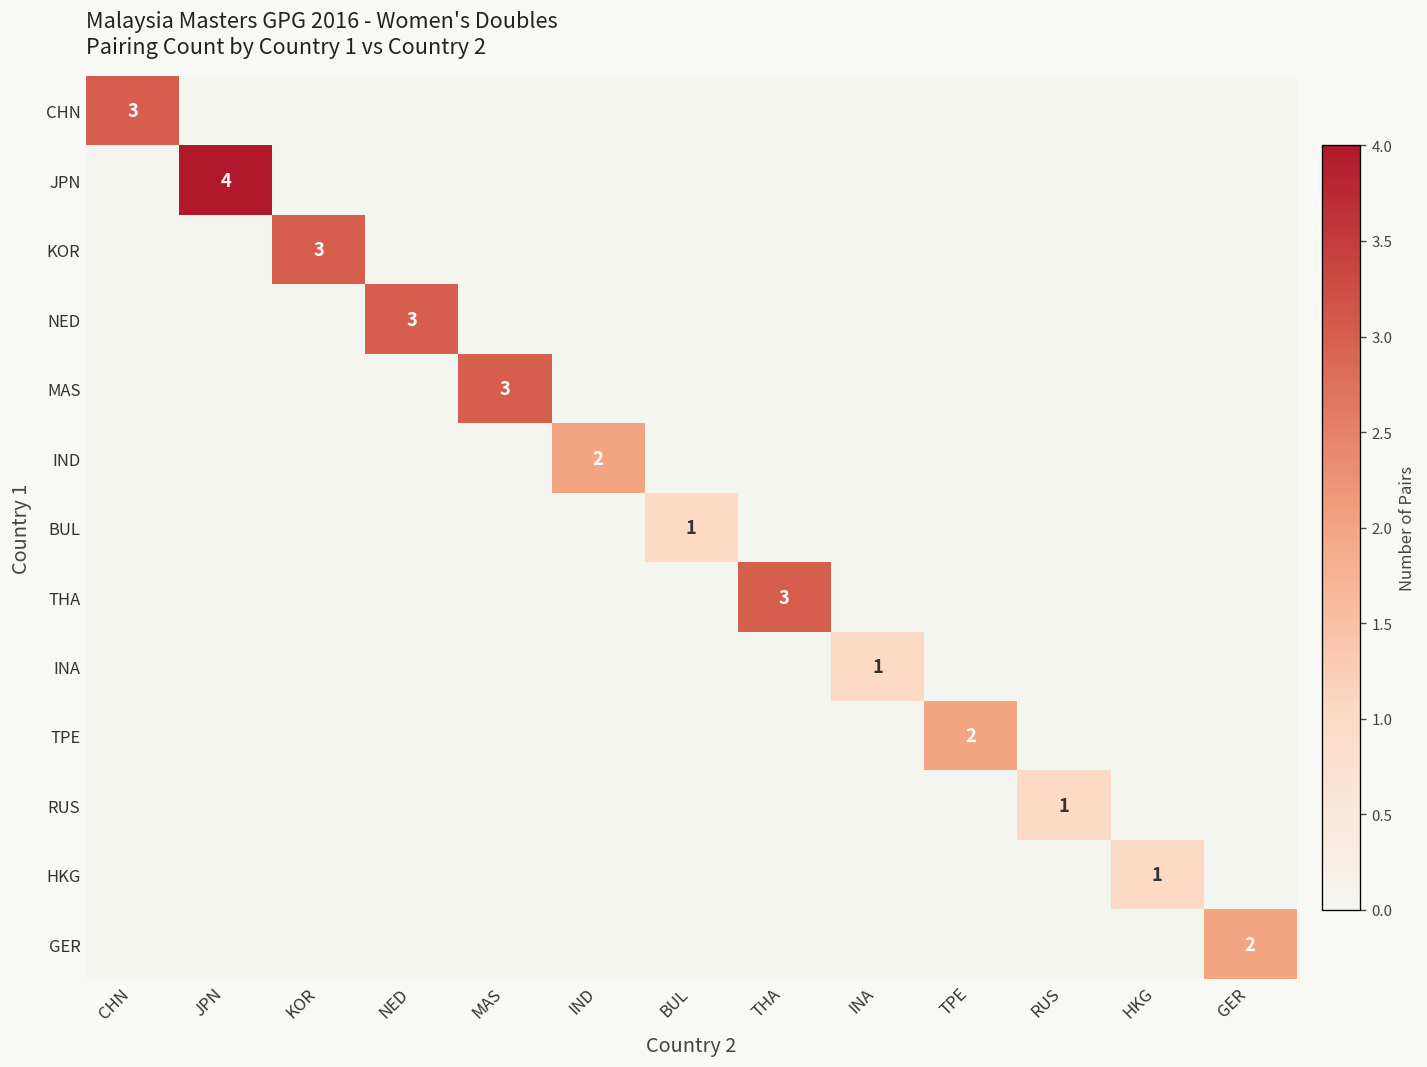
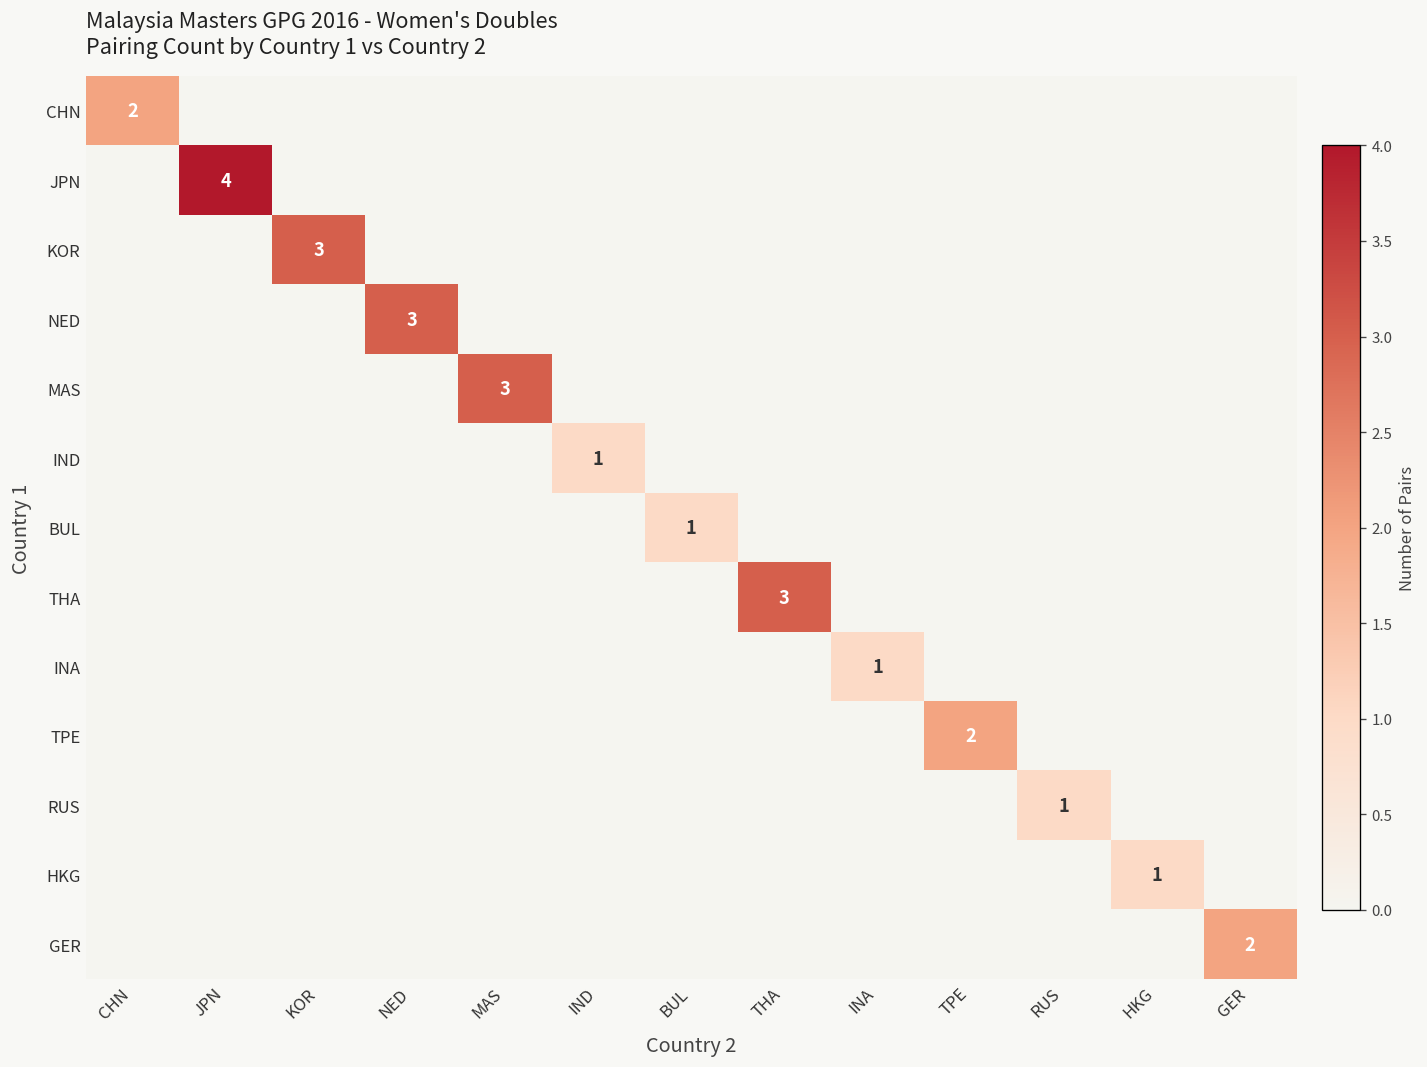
  {
    "CHN": {
-     "CHN": 3
+     "CHN": 2
    },
    "JPN": {
      "JPN": 4
    },
    "KOR": {
      "KOR": 3
    },
    "NED": {
      "NED": 3
    },
    "MAS": {
      "MAS": 3
    },
    "IND": {
-     "IND": 2
+     "IND": 1
    },
    "BUL": {
      "BUL": 1
    },
    "THA": {
      "THA": 3
    },
    "INA": {
      "INA": 1
    },
    "TPE": {
      "TPE": 2
    },
    "RUS": {
      "RUS": 1
    },
    "HKG": {
      "HKG": 1
    },
    "GER": {
      "GER": 2
    }
  }
